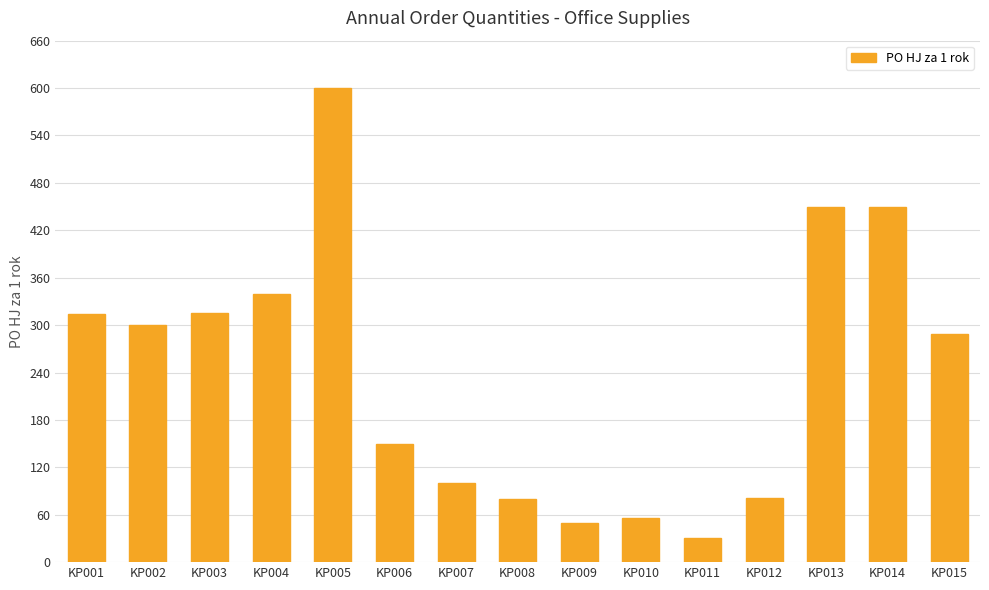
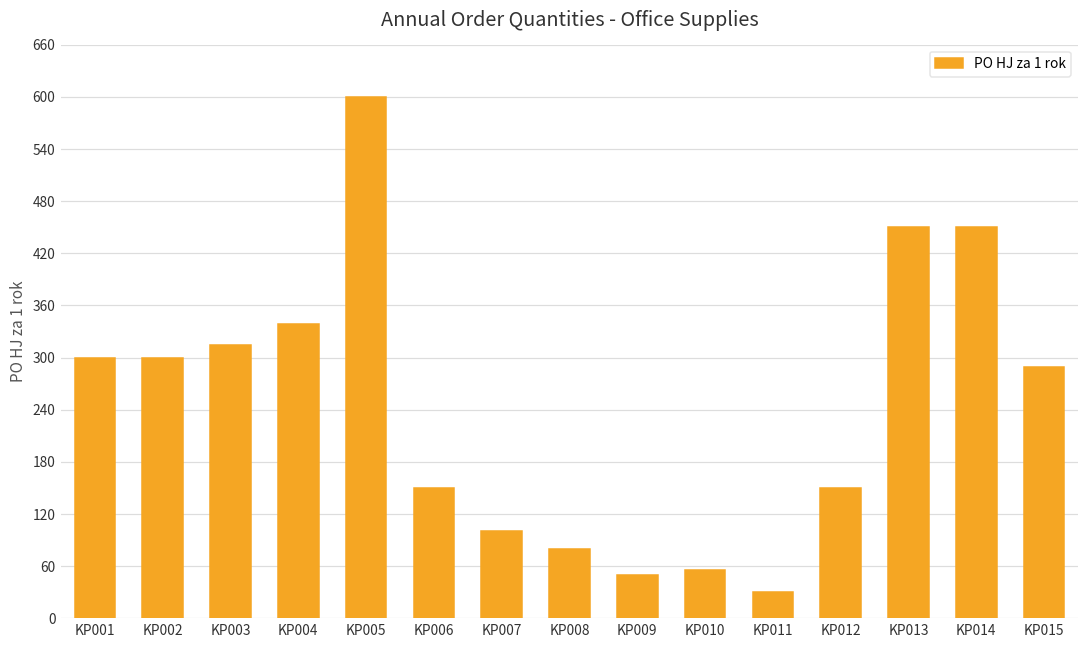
  {
-   "KP001": 310,
+   "KP001": 300,
    "KP002": 300,
    "KP003": 320,
    "KP004": 340,
    "KP005": 600,
    "KP006": 150,
    "KP007": 100,
    "KP008": 80,
    "KP009": 50,
    "KP010": 60,
    "KP011": 30,
-   "KP012": 80,
+   "KP012": 150,
    "KP013": 450,
    "KP014": 450,
    "KP015": 290
  }
